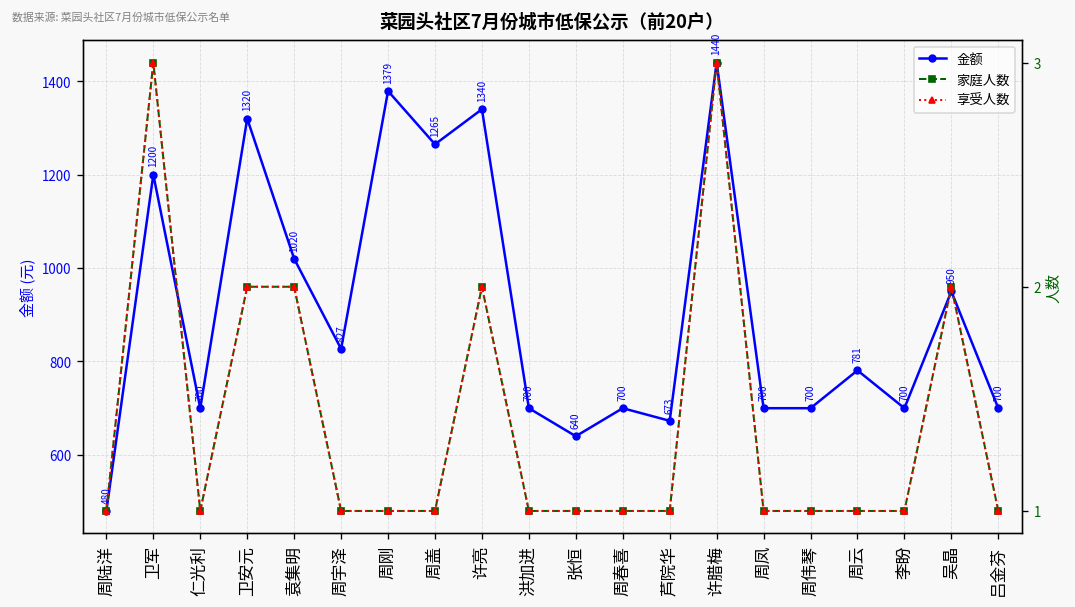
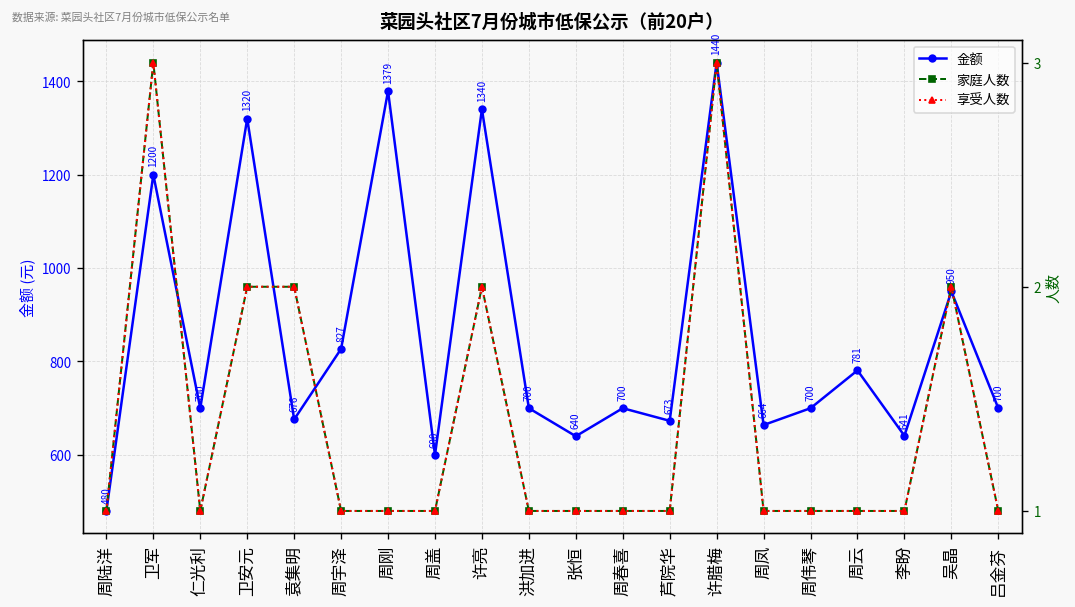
  {
    "金额": {
      "周陆洋": 480,
      "卫军": 1200,
      "仁光利": 700,
      "卫安元": 1320,
-     "袁集明": 1020,
+     "袁集明": 676,
      "周宇泽": 827,
      "周刚": 1379,
-     "周盖": 1265,
+     "周盖": 600,
      "许亮": 1340,
      "洪加进": 700,
      "张恒": 640,
      "周春喜": 700,
      "芦院华": 673,
      "许腊梅": 1440,
-     "周凤": 700,
+     "周凤": 664,
      "周伟琴": 700,
      "周云": 781,
-     "李盼": 700,
+     "李盼": 641,
      "吴晶": 950,
      "吕金芬": 700
    }
  }
